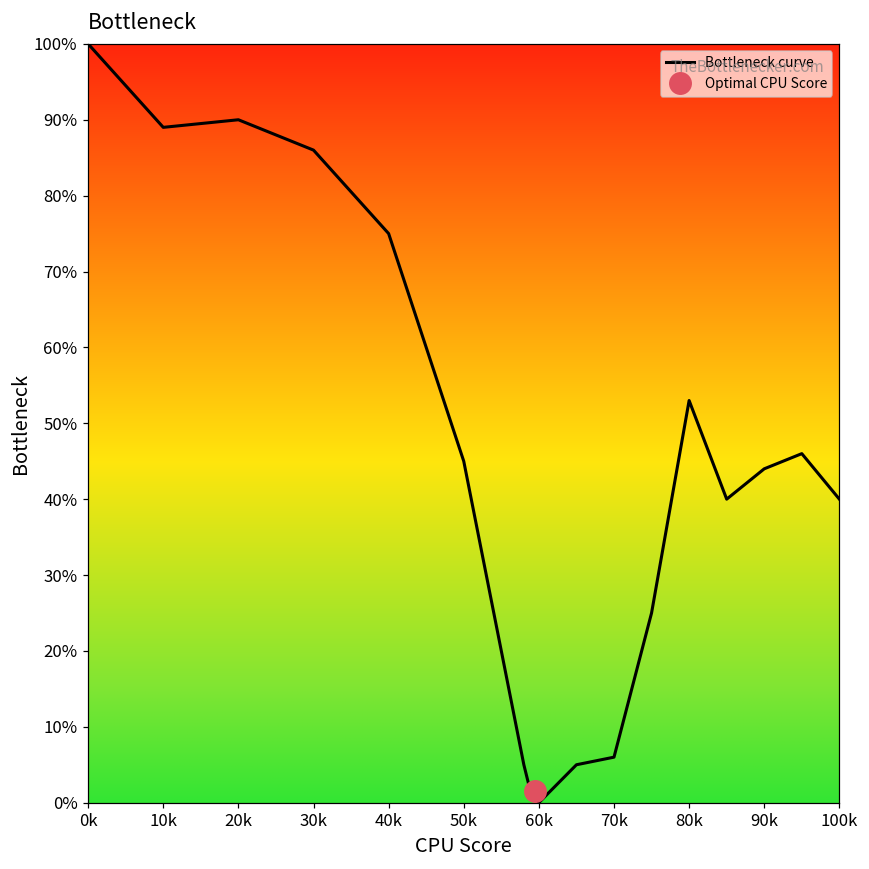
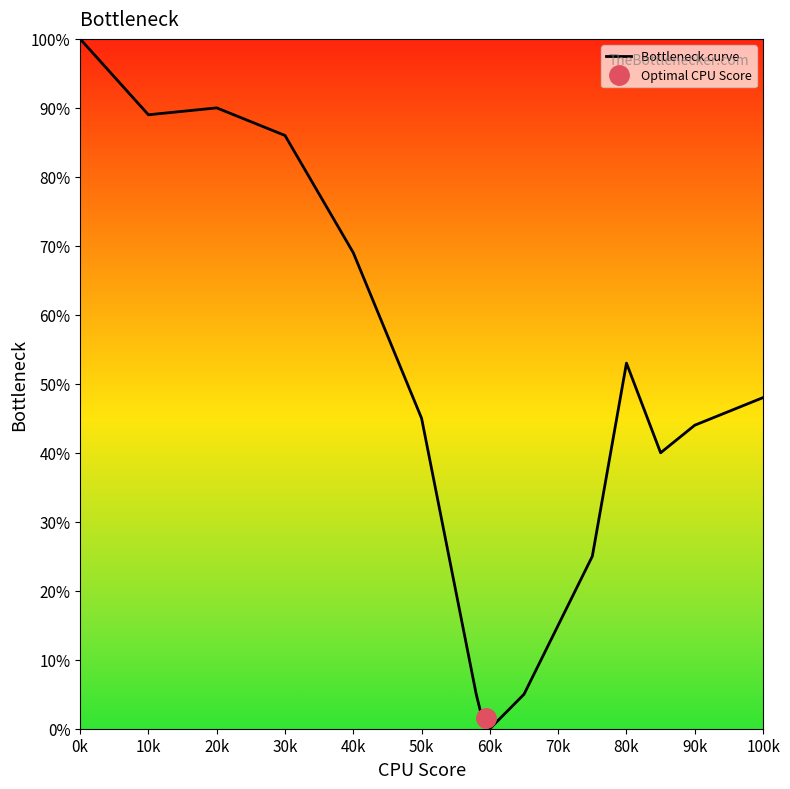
  {
    "Bottleneck curve": {
      "0k": "100%",
      "10k": "89%",
      "20k": "90%",
      "30k": "86%",
-     "40k": "75%",
+     "40k": "69%",
      "50k": "45%",
      "60k": "0%",
-     "70k": "6%",
+     "70k": "15%",
      "80k": "53%",
      "90k": "44%",
-     "100k": "40%"
+     "100k": "48%"
    }
  }
